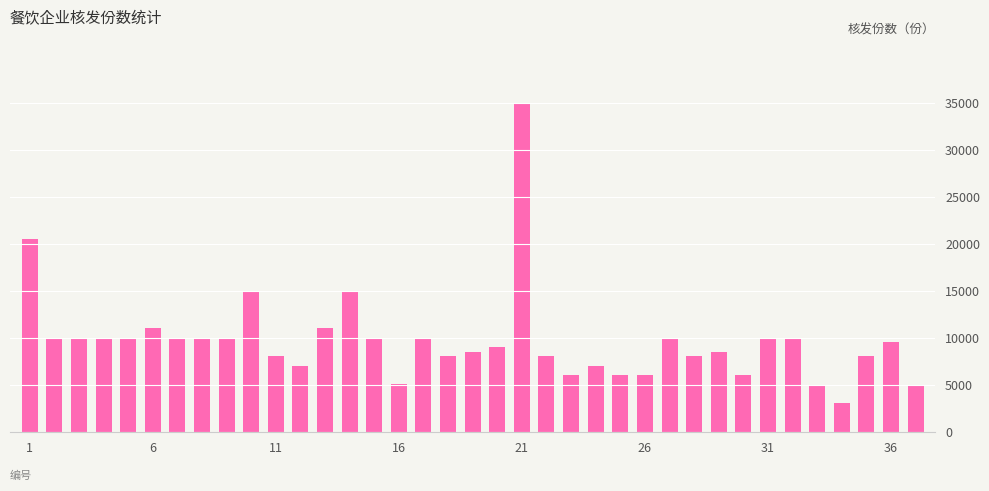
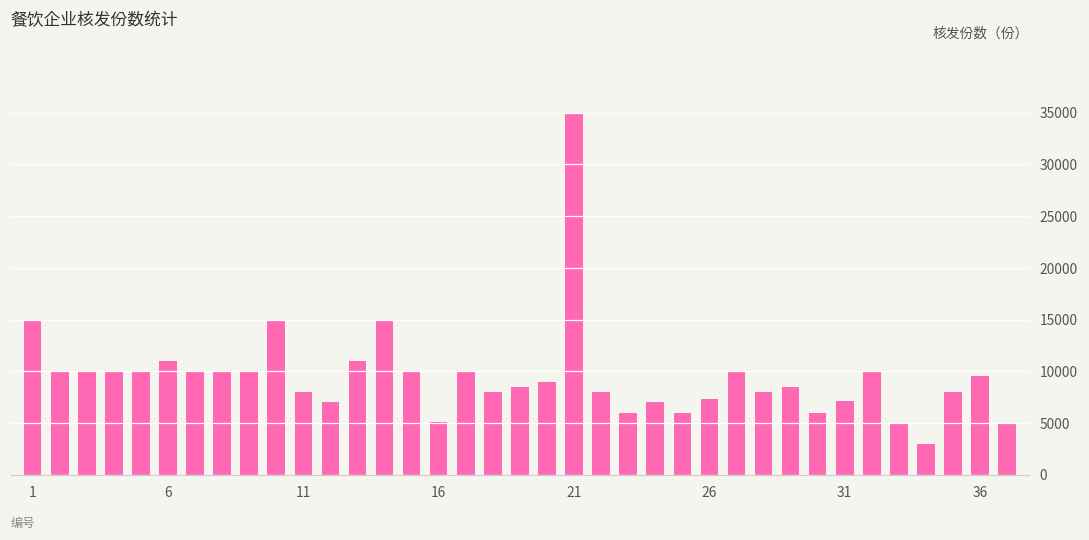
  {
-   "1": 20000,
+   "1": 15000,
    "6": 11000,
    "11": 8000,
    "16": 5000,
    "21": 35000,
-   "26": 6000,
-   "31": 10000,
+   "26": 7000,
+   "31": 7000,
    "36": 10000
  }
